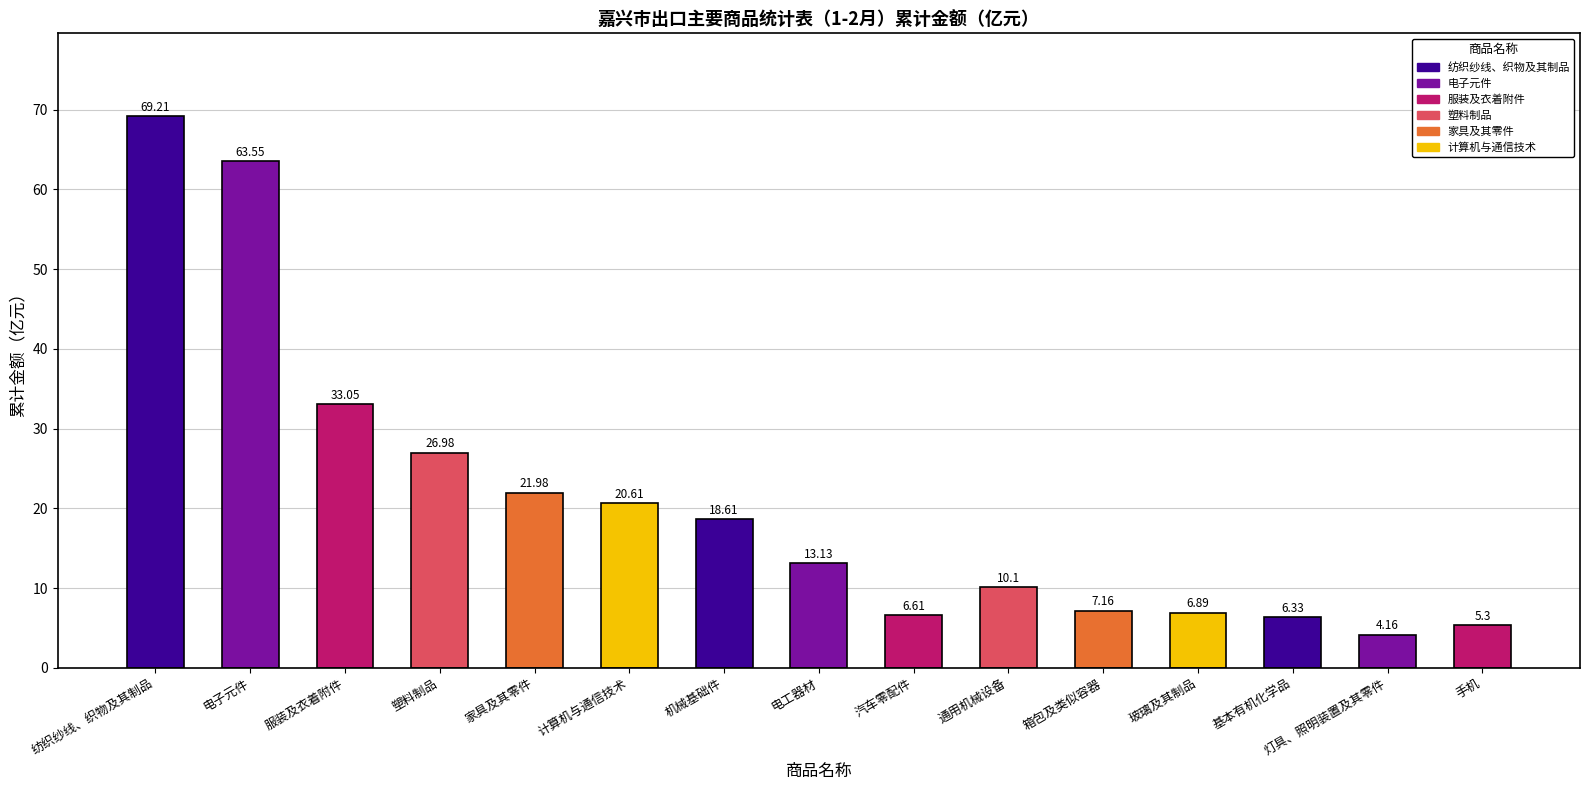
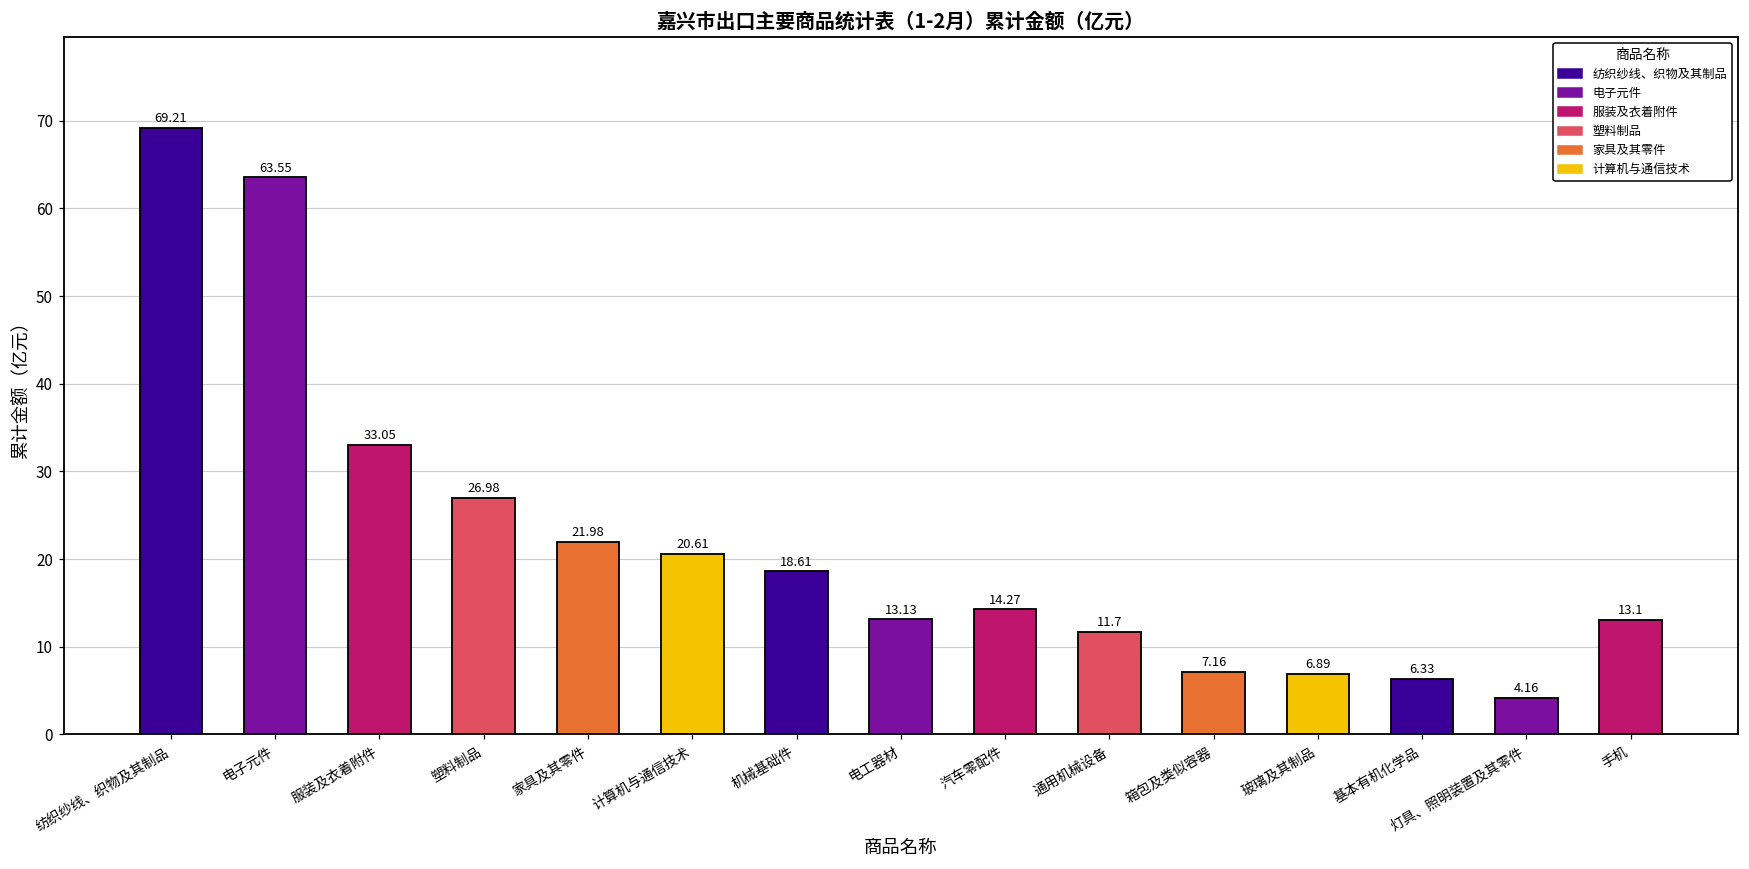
  {
    "纺织纱线、织物及其制品": 69.21,
    "电子元件": 63.55,
    "服装及衣着附件": 33.05,
    "塑料制品": 26.98,
    "家具及其零件": 21.98,
    "计算机与通信技术": 20.61,
    "机械基础件": 18.61,
    "电工器材": 13.13,
-   "汽车零配件": 6.61,
-   "通用机械设备": 10.1,
+   "汽车零配件": 14.27,
+   "通用机械设备": 11.7,
    "箱包及类似容器": 7.16,
    "玻璃及其制品": 6.89,
    "基本有机化学品": 6.33,
    "灯具、照明装置及其零件": 4.16,
-   "手机": 5.3
+   "手机": 13.1
  }
